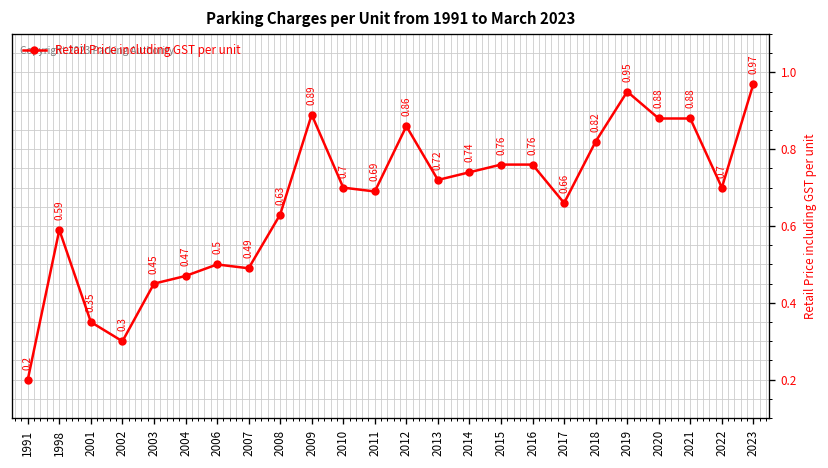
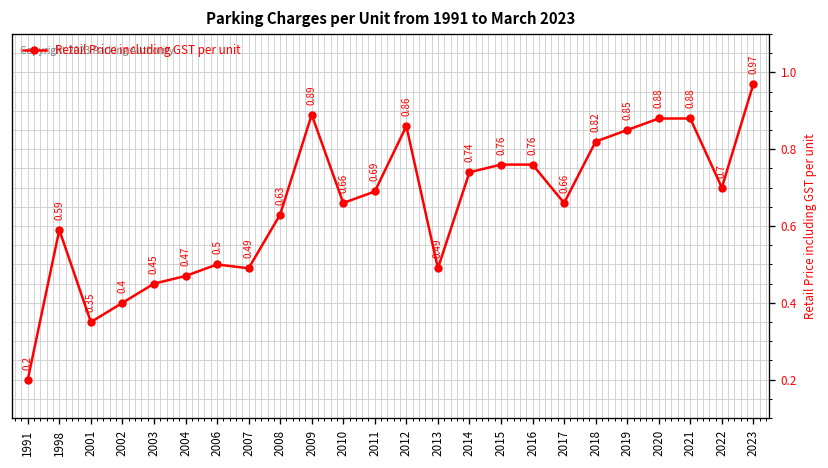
  {
    "1991": 0.2,
    "1998": 0.59,
    "2001": 0.35,
-   "2002": 0.3,
+   "2002": 0.4,
    "2003": 0.45,
    "2004": 0.47,
    "2006": 0.5,
    "2007": 0.49,
    "2008": 0.63,
    "2009": 0.89,
-   "2010": 0.7,
+   "2010": 0.66,
    "2011": 0.69,
    "2012": 0.86,
-   "2013": 0.72,
+   "2013": 0.49,
    "2014": 0.74,
    "2015": 0.76,
    "2016": 0.76,
    "2017": 0.66,
    "2018": 0.82,
-   "2019": 0.95,
+   "2019": 0.85,
    "2020": 0.88,
    "2021": 0.88,
    "2022": 0.7,
    "2023": 0.97
  }
